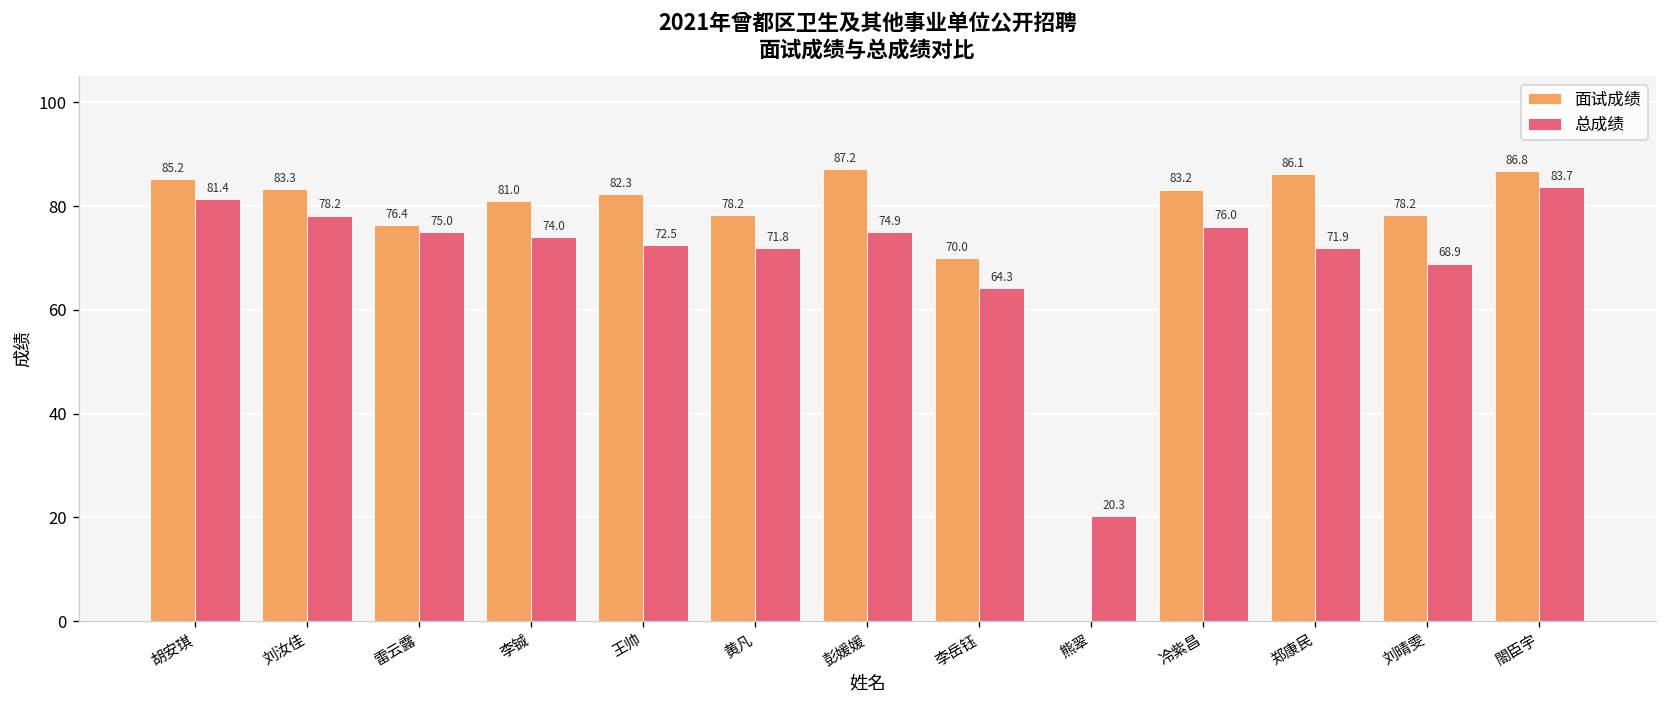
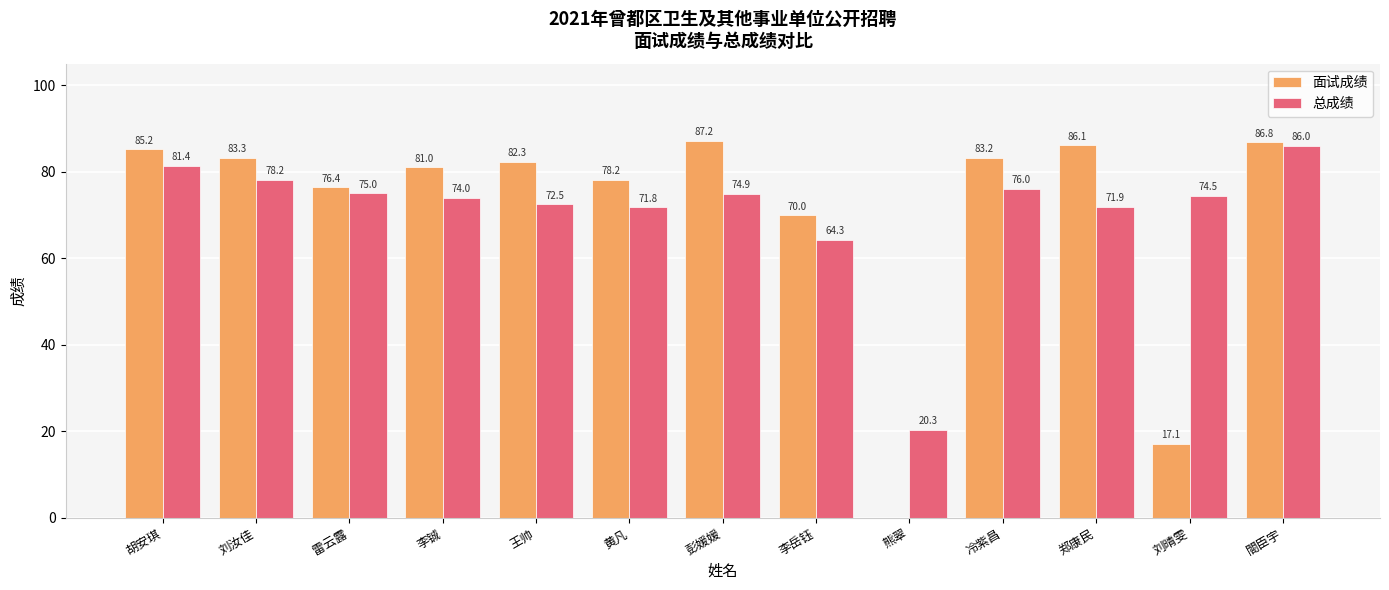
  {
    "面试成绩": {
      "胡安琪": 85.2,
      "刘汝佳": 83.3,
      "雷云露": 76.4,
      "李铖": 81.0,
      "王帅": 82.3,
      "黄凡": 78.2,
      "彭媛媛": 87.2,
      "李岳钰": 70.0,
      "冷紫昌": 83.2,
      "郑康民": 86.1,
-     "刘晴雯": 78.2,
+     "刘晴雯": 17.1,
      "閤臣宇": 86.8
    },
    "总成绩": {
      "胡安琪": 81.4,
      "刘汝佳": 78.2,
      "雷云露": 75.0,
      "李铖": 74.0,
      "王帅": 72.5,
      "黄凡": 71.8,
      "彭媛媛": 74.9,
      "李岳钰": 64.3,
      "熊翠": 20.3,
      "冷紫昌": 76.0,
      "郑康民": 71.9,
-     "刘晴雯": 68.9,
-     "閤臣宇": 83.7
+     "刘晴雯": 74.5,
+     "閤臣宇": 86.0
    }
  }
